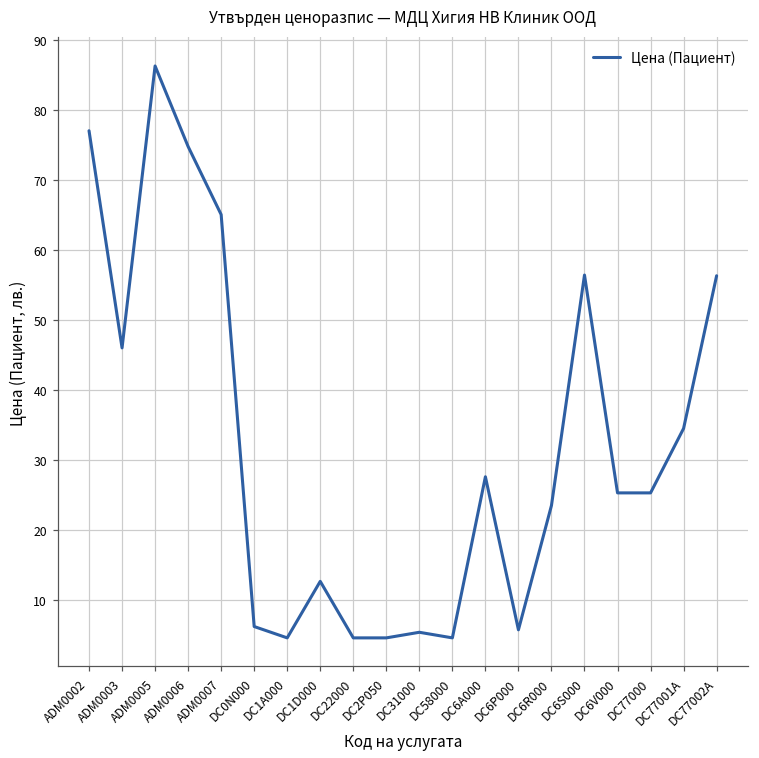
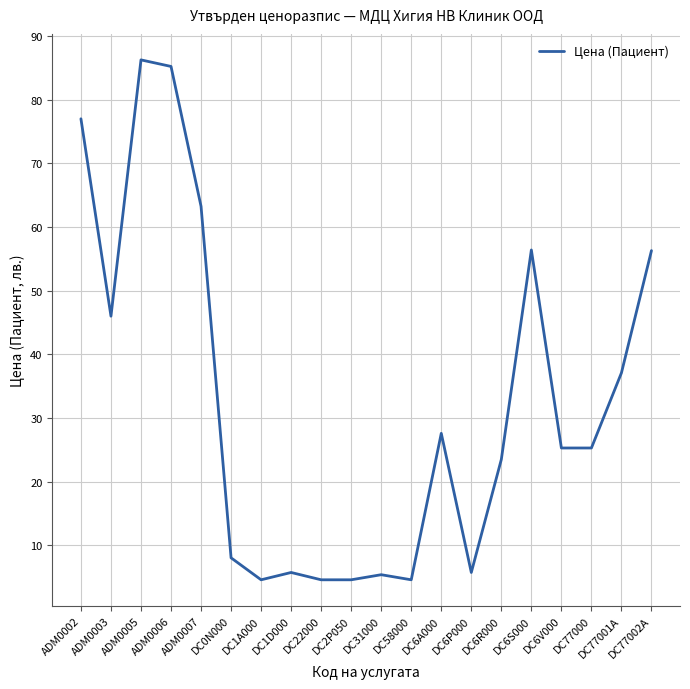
  {
    "ADM0002": 77,
    "ADM0003": 46,
    "ADM0005": 86,
-   "ADM0006": 75,
-   "ADM0007": 65,
-   "DC0N000": 6,
+   "ADM0006": 85,
+   "ADM0007": 63,
+   "DC0N000": 8,
    "DC1A000": 5,
-   "DC1D000": 13,
+   "DC1D000": 6,
    "DC22000": 5,
    "DC2P050": 5,
    "DC31000": 5,
    "DC58000": 5,
    "DC6A000": 28,
    "DC6P000": 6,
    "DC6R000": 24,
    "DC6S000": 56,
    "DC6V000": 25,
    "DC77000": 25,
-   "DC77001A": 35,
+   "DC77001A": 37,
    "DC77002A": 56
  }
